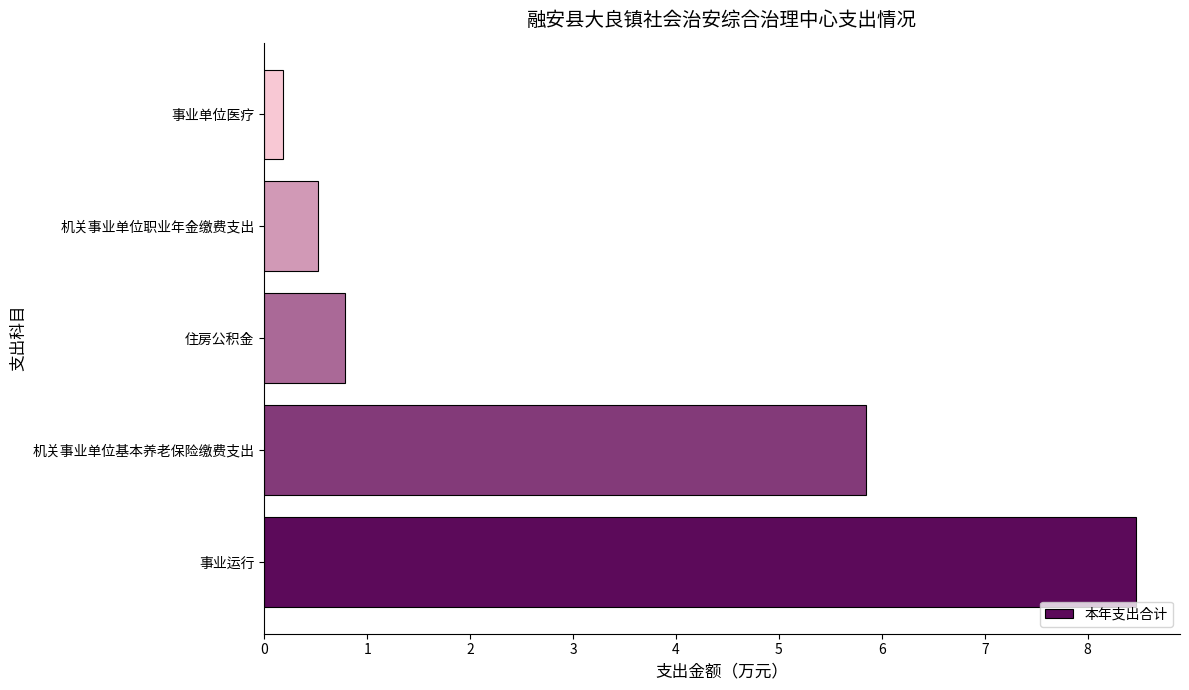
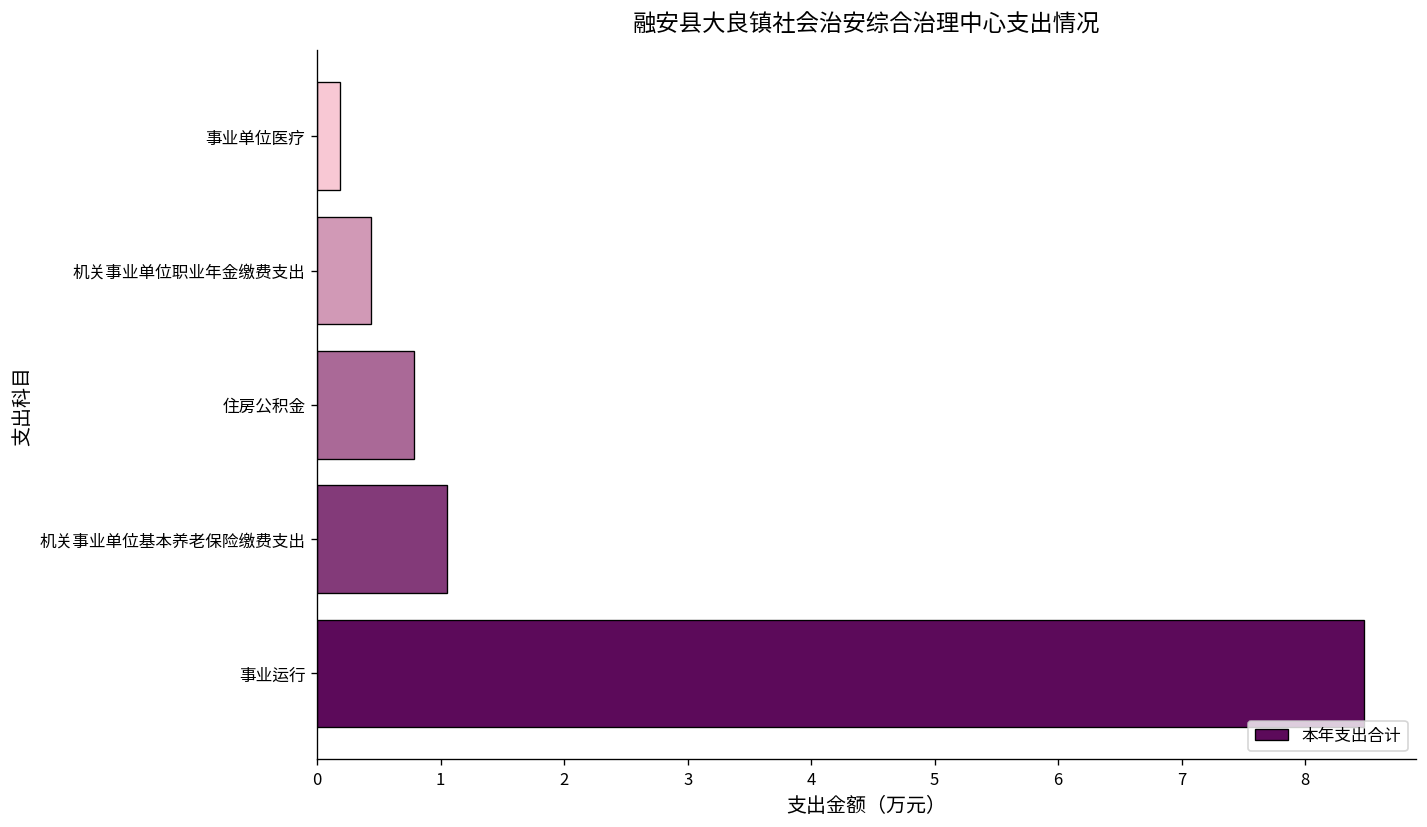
  {
    "事业单位医疗": 0.19,
-   "机关事业单位职业年金缴费支出": 0.53,
+   "机关事业单位职业年金缴费支出": 0.44,
    "住房公积金": 0.79,
-   "机关事业单位基本养老保险缴费支出": 5.85,
+   "机关事业单位基本养老保险缴费支出": 1.05,
    "事业运行": 8.47
  }
